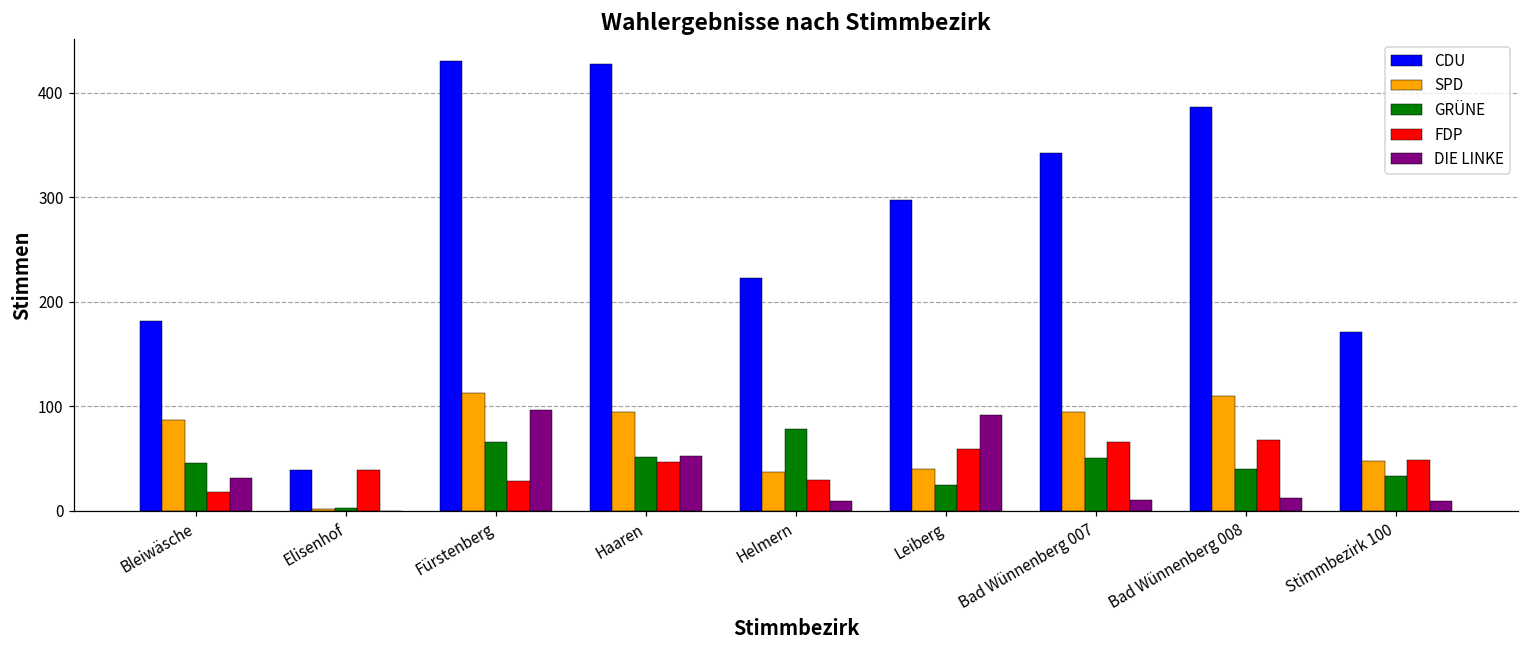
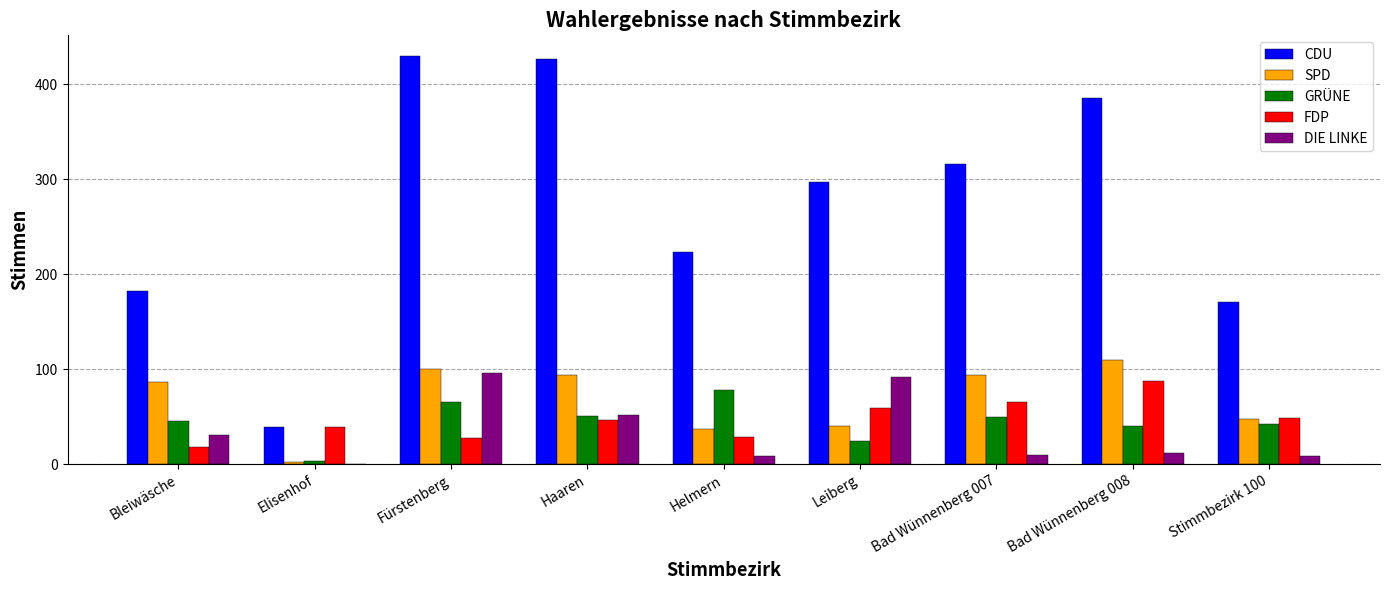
  {
    "CDU": {
      "Bleiwäsche": 180,
      "Elisenhof": 40,
      "Fürstenberg": 430,
      "Haaren": 430,
      "Helmern": 220,
      "Leiberg": 300,
-     "Bad Wünnenberg 007": 340,
+     "Bad Wünnenberg 007": 320,
      "Bad Wünnenberg 008": 390,
      "Stimmbezirk 100": 170
    },
    "SPD": {
      "Bleiwäsche": 90,
-     "Fürstenberg": 110,
+     "Fürstenberg": 100,
      "Haaren": 90,
      "Helmern": 40,
      "Leiberg": 40,
      "Bad Wünnenberg 007": 90,
      "Bad Wünnenberg 008": 110,
      "Stimmbezirk 100": 50
    },
    "GRÜNE": {
      "Bleiwäsche": 50,
      "Elisenhof": 0,
      "Fürstenberg": 70,
      "Haaren": 50,
      "Helmern": 80,
      "Leiberg": 30,
      "Bad Wünnenberg 007": 50,
      "Bad Wünnenberg 008": 40,
-     "Stimmbezirk 100": 30
+     "Stimmbezirk 100": 40
    },
    "FDP": {
      "Bleiwäsche": 20,
      "Elisenhof": 40,
      "Fürstenberg": 30,
      "Haaren": 50,
      "Helmern": 30,
      "Leiberg": 60,
      "Bad Wünnenberg 007": 70,
-     "Bad Wünnenberg 008": 70,
+     "Bad Wünnenberg 008": 90,
      "Stimmbezirk 100": 50
    },
    "DIE LINKE": {
      "Bleiwäsche": 30,
      "Elisenhof": 0,
      "Fürstenberg": 100,
      "Haaren": 50,
      "Helmern": 10,
      "Leiberg": 90,
      "Bad Wünnenberg 007": 10,
      "Bad Wünnenberg 008": 10,
      "Stimmbezirk 100": 10
    }
  }
